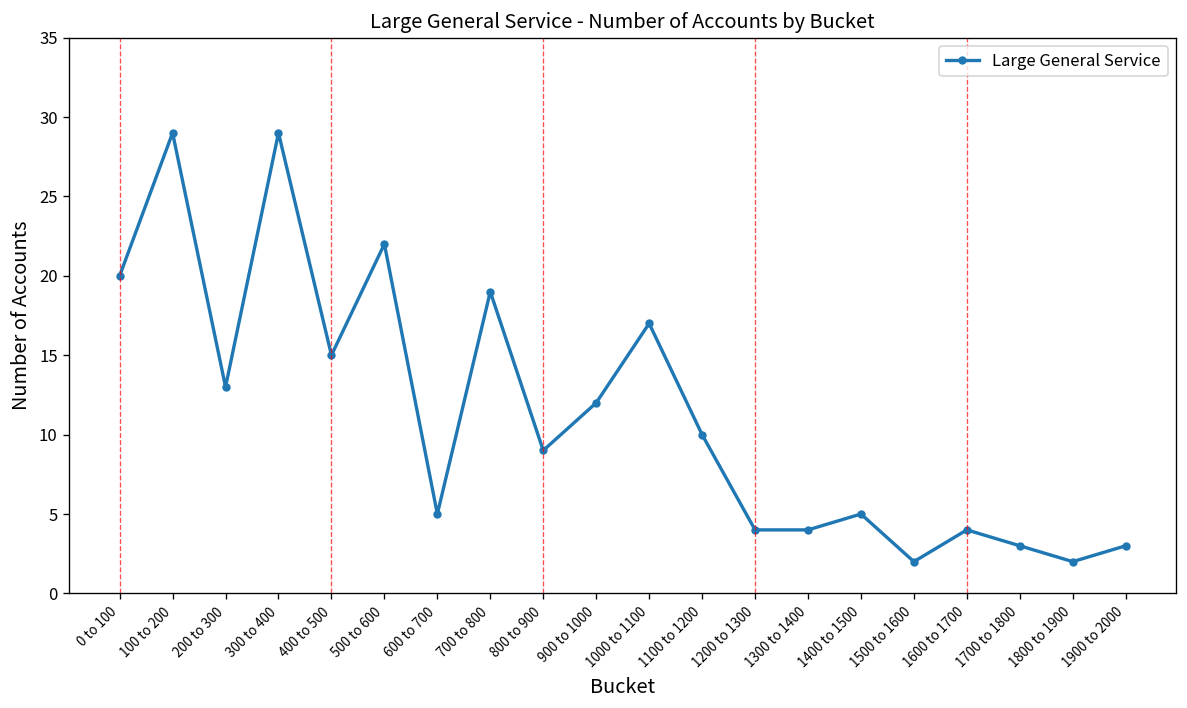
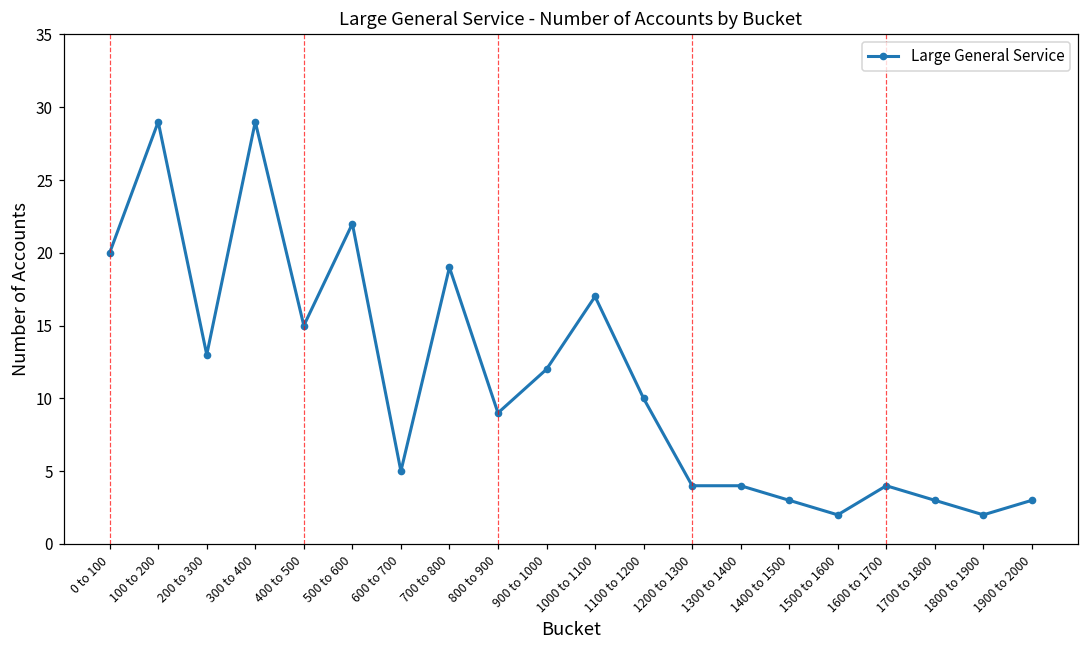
  {
    "0 to 100": 20,
    "100 to 200": 29,
    "200 to 300": 13,
    "300 to 400": 29,
    "400 to 500": 15,
    "500 to 600": 22,
    "600 to 700": 5,
    "700 to 800": 19,
    "800 to 900": 9,
    "900 to 1000": 12,
    "1000 to 1100": 17,
    "1100 to 1200": 10,
    "1200 to 1300": 4,
    "1300 to 1400": 4,
-   "1400 to 1500": 5,
+   "1400 to 1500": 3,
    "1500 to 1600": 2,
    "1600 to 1700": 4,
    "1700 to 1800": 3,
    "1800 to 1900": 2,
    "1900 to 2000": 3
  }
